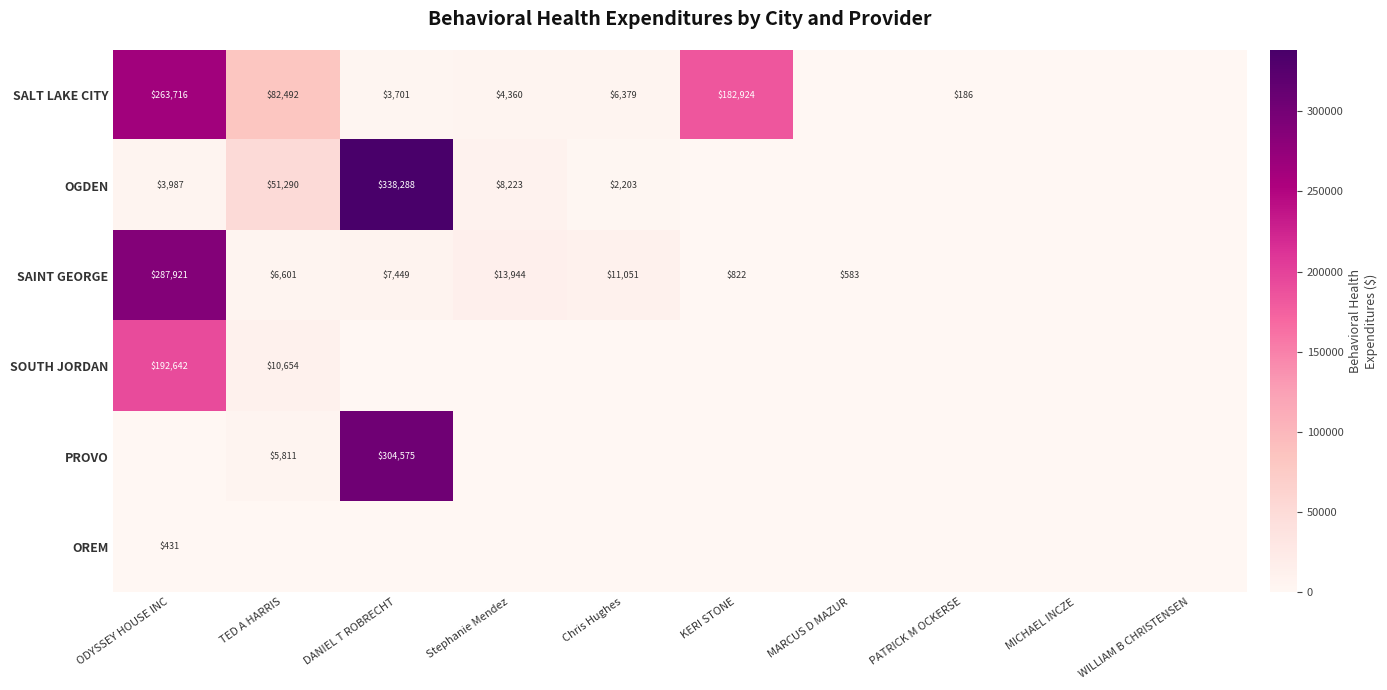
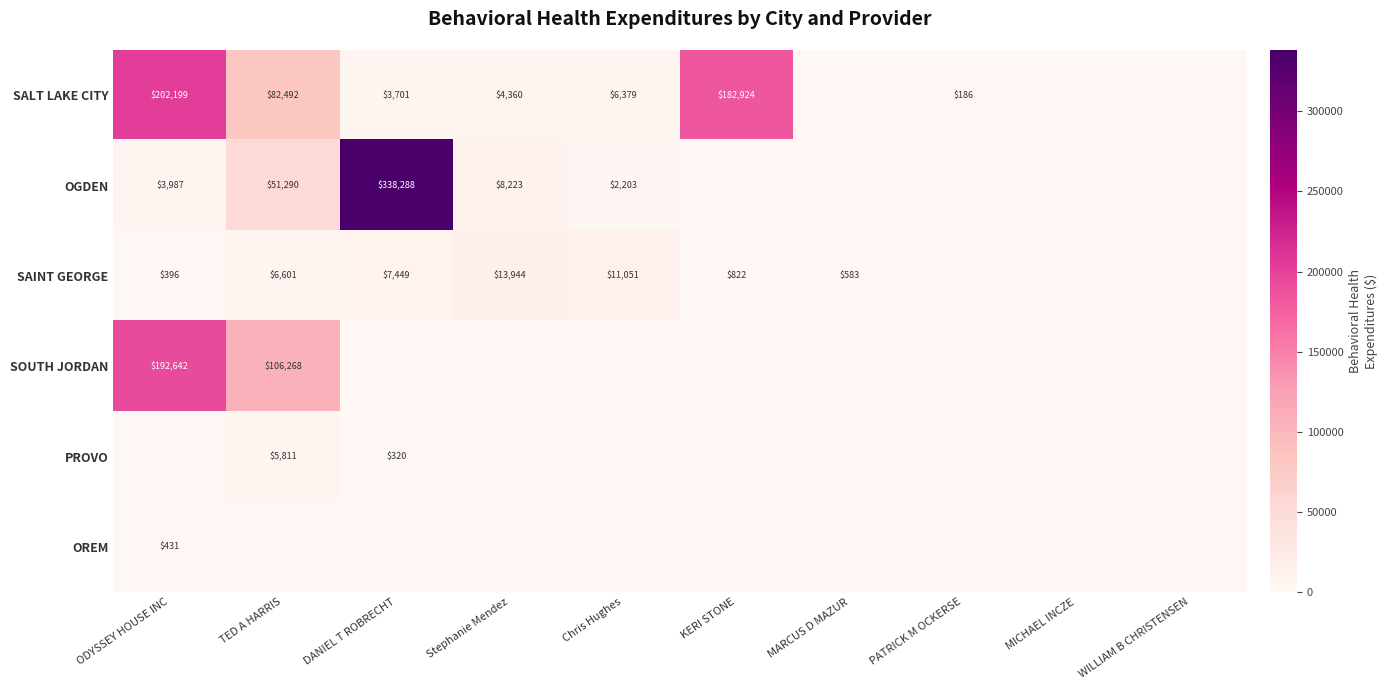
  {
    "SALT LAKE CITY": {
-     "ODYSSEY HOUSE INC": "$263,716",
+     "ODYSSEY HOUSE INC": "$202,199",
      "TED A HARRIS": "$82,492",
      "DANIEL T ROBRECHT": "$3,701",
      "Stephanie Mendez": "$4,360",
      "Chris Hughes": "$6,379",
      "KERI STONE": "$182,924",
      "PATRICK M OCKERSE": "$186"
    },
    "OGDEN": {
      "ODYSSEY HOUSE INC": "$3,987",
      "TED A HARRIS": "$51,290",
      "DANIEL T ROBRECHT": "$338,288",
      "Stephanie Mendez": "$8,223",
      "Chris Hughes": "$2,203"
    },
    "SAINT GEORGE": {
-     "ODYSSEY HOUSE INC": "$287,921",
+     "ODYSSEY HOUSE INC": "$396",
      "TED A HARRIS": "$6,601",
      "DANIEL T ROBRECHT": "$7,449",
      "Stephanie Mendez": "$13,944",
      "Chris Hughes": "$11,051",
      "KERI STONE": "$822",
      "MARCUS D MAZUR": "$583"
    },
    "SOUTH JORDAN": {
      "ODYSSEY HOUSE INC": "$192,642",
-     "TED A HARRIS": "$10,654"
+     "TED A HARRIS": "$106,268"
    },
    "PROVO": {
      "TED A HARRIS": "$5,811",
-     "DANIEL T ROBRECHT": "$304,575"
+     "DANIEL T ROBRECHT": "$320"
    },
    "OREM": {
      "ODYSSEY HOUSE INC": "$431"
    }
  }
